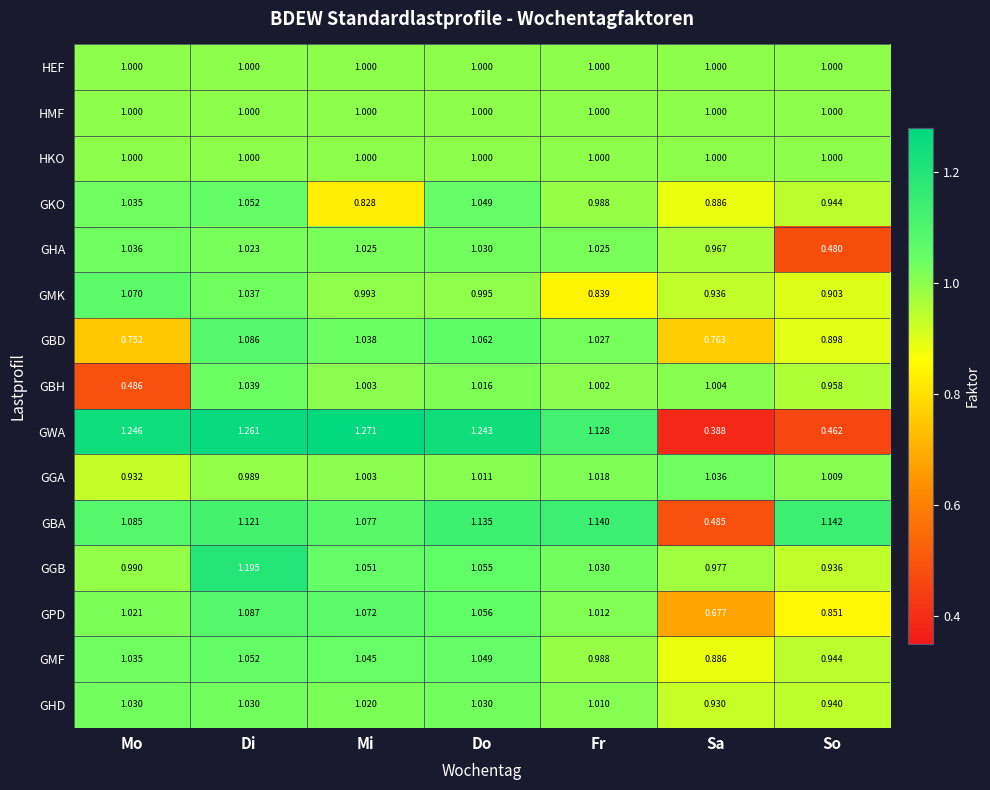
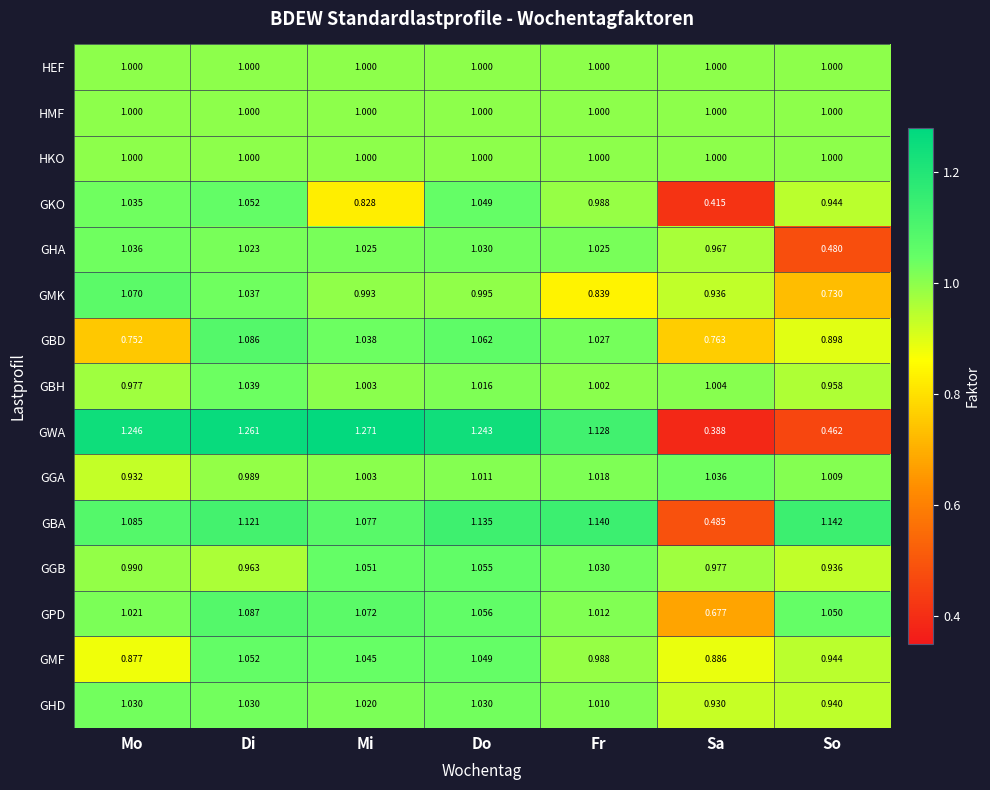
  {
    "HEF": {
      "Mo": 1.000,
      "Di": 1.000,
      "Mi": 1.000,
      "Do": 1.000,
      "Fr": 1.000,
      "Sa": 1.000,
      "So": 1.000
    },
    "HMF": {
      "Mo": 1.000,
      "Di": 1.000,
      "Mi": 1.000,
      "Do": 1.000,
      "Fr": 1.000,
      "Sa": 1.000,
      "So": 1.000
    },
    "HKO": {
      "Mo": 1.000,
      "Di": 1.000,
      "Mi": 1.000,
      "Do": 1.000,
      "Fr": 1.000,
      "Sa": 1.000,
      "So": 1.000
    },
    "GKO": {
      "Mo": 1.035,
      "Di": 1.052,
      "Mi": 0.828,
      "Do": 1.049,
      "Fr": 0.988,
-     "Sa": 0.886,
+     "Sa": 0.415,
      "So": 0.944
    },
    "GHA": {
      "Mo": 1.036,
      "Di": 1.023,
      "Mi": 1.025,
      "Do": 1.030,
      "Fr": 1.025,
      "Sa": 0.967,
      "So": 0.480
    },
    "GMK": {
      "Mo": 1.070,
      "Di": 1.037,
      "Mi": 0.993,
      "Do": 0.995,
      "Fr": 0.839,
      "Sa": 0.936,
-     "So": 0.903
+     "So": 0.730
    },
    "GBD": {
      "Mo": 0.752,
      "Di": 1.086,
      "Mi": 1.038,
      "Do": 1.062,
      "Fr": 1.027,
      "Sa": 0.763,
      "So": 0.898
    },
    "GBH": {
-     "Mo": 0.486,
+     "Mo": 0.977,
      "Di": 1.039,
      "Mi": 1.003,
      "Do": 1.016,
      "Fr": 1.002,
      "Sa": 1.004,
      "So": 0.958
    },
    "GWA": {
      "Mo": 1.246,
      "Di": 1.261,
      "Mi": 1.271,
      "Do": 1.243,
      "Fr": 1.128,
      "Sa": 0.388,
      "So": 0.462
    },
    "GGA": {
      "Mo": 0.932,
      "Di": 0.989,
      "Mi": 1.003,
      "Do": 1.011,
      "Fr": 1.018,
      "Sa": 1.036,
      "So": 1.009
    },
    "GBA": {
      "Mo": 1.085,
      "Di": 1.121,
      "Mi": 1.077,
      "Do": 1.135,
      "Fr": 1.140,
      "Sa": 0.485,
      "So": 1.142
    },
    "GGB": {
      "Mo": 0.990,
-     "Di": 1.195,
+     "Di": 0.963,
      "Mi": 1.051,
      "Do": 1.055,
      "Fr": 1.030,
      "Sa": 0.977,
      "So": 0.936
    },
    "GPD": {
      "Mo": 1.021,
      "Di": 1.087,
      "Mi": 1.072,
      "Do": 1.056,
      "Fr": 1.012,
      "Sa": 0.677,
-     "So": 0.851
+     "So": 1.050
    },
    "GMF": {
-     "Mo": 1.035,
+     "Mo": 0.877,
      "Di": 1.052,
      "Mi": 1.045,
      "Do": 1.049,
      "Fr": 0.988,
      "Sa": 0.886,
      "So": 0.944
    },
    "GHD": {
      "Mo": 1.030,
      "Di": 1.030,
      "Mi": 1.020,
      "Do": 1.030,
      "Fr": 1.010,
      "Sa": 0.930,
      "So": 0.940
    }
  }
